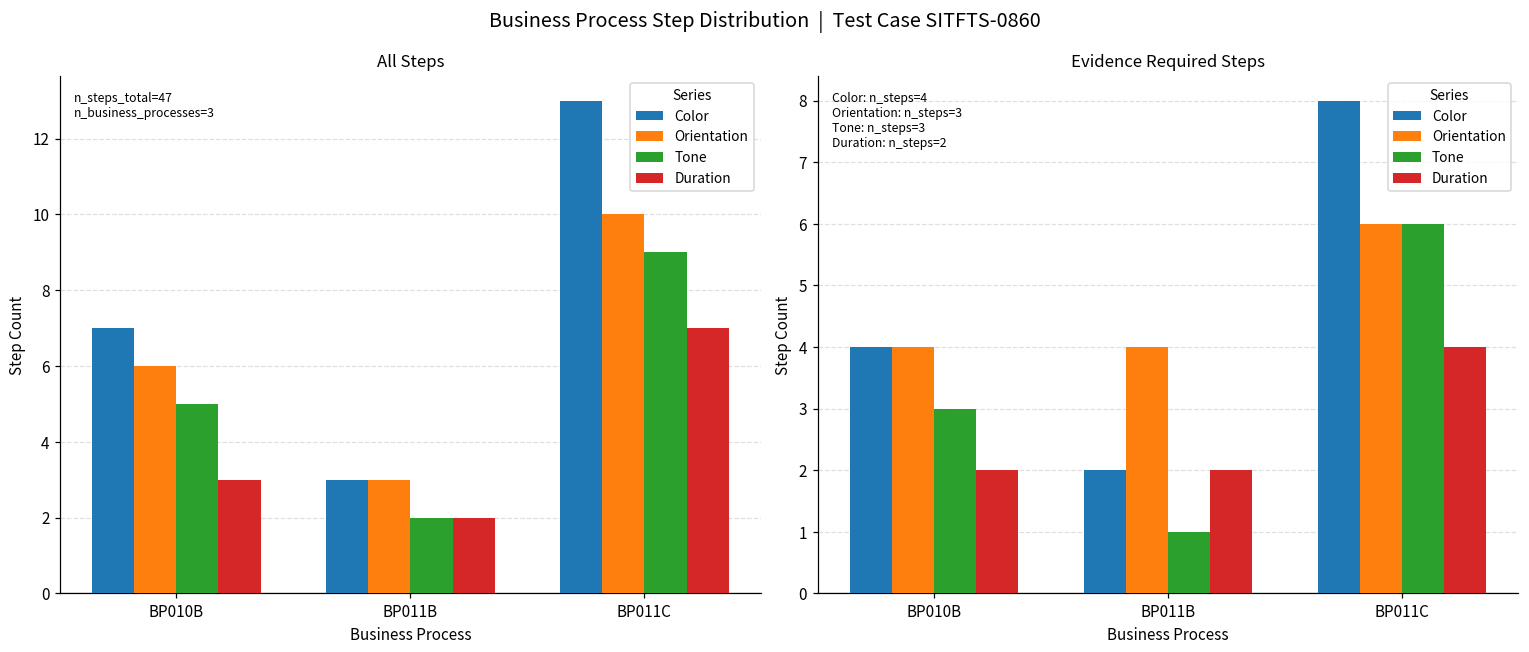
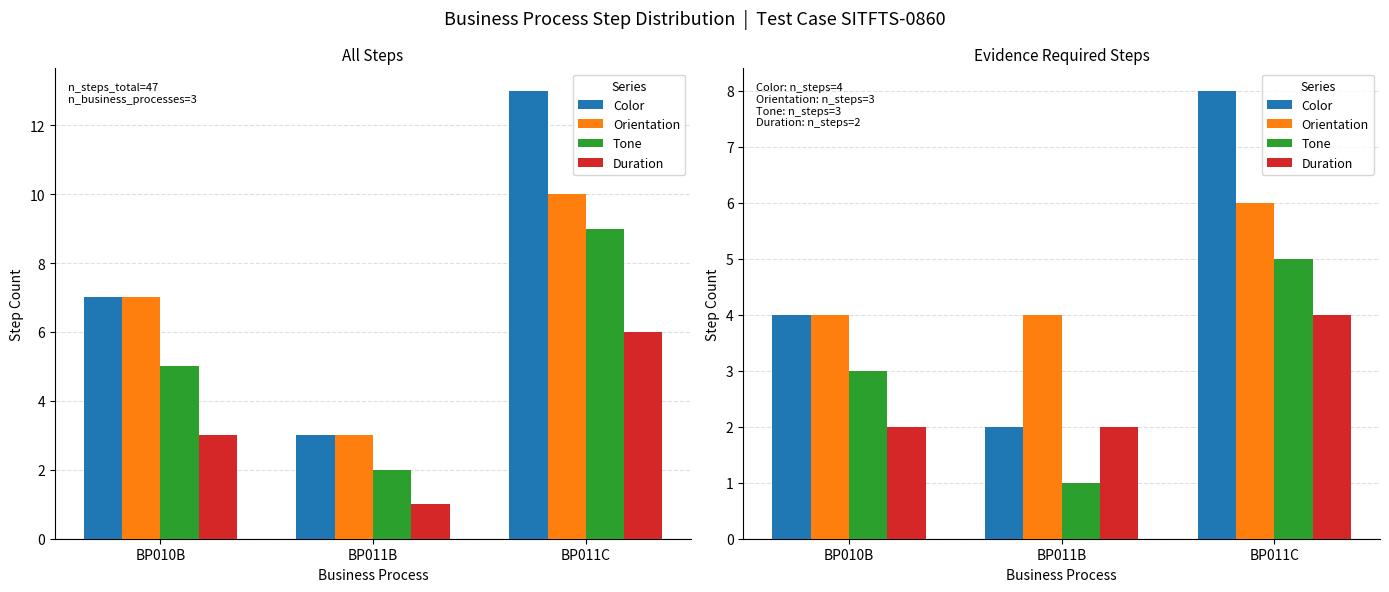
  {
    "All Steps": {
      "Color": {
        "BP010B": 7,
        "BP011B": 3,
        "BP011C": 13
      },
      "Orientation": {
-       "BP010B": 6,
+       "BP010B": 7,
        "BP011B": 3,
        "BP011C": 10
      },
      "Tone": {
        "BP010B": 5,
        "BP011B": 2,
        "BP011C": 9
      },
      "Duration": {
        "BP010B": 3,
-       "BP011B": 2,
-       "BP011C": 7
+       "BP011B": 1,
+       "BP011C": 6
      }
    },
    "Evidence Required Steps": {
      "Color": {
        "BP010B": 4,
        "BP011B": 2,
        "BP011C": 8
      },
      "Orientation": {
        "BP010B": 4,
        "BP011B": 4,
        "BP011C": 6
      },
      "Tone": {
        "BP010B": 3,
        "BP011B": 1,
-       "BP011C": 6
+       "BP011C": 5
      },
      "Duration": {
        "BP010B": 2,
        "BP011B": 2,
        "BP011C": 4
      }
    }
  }
